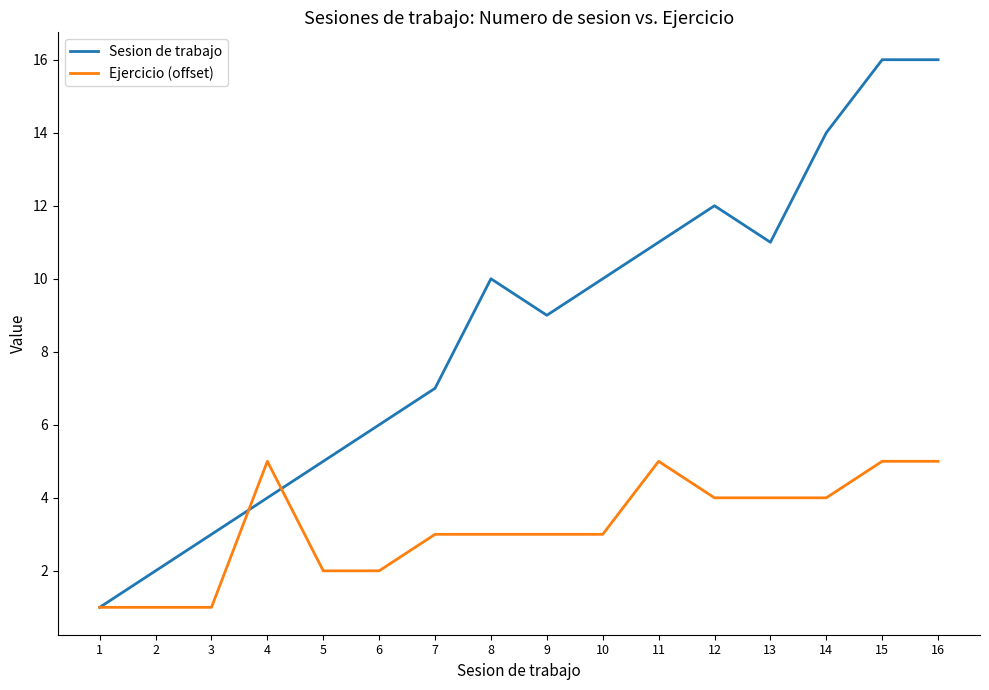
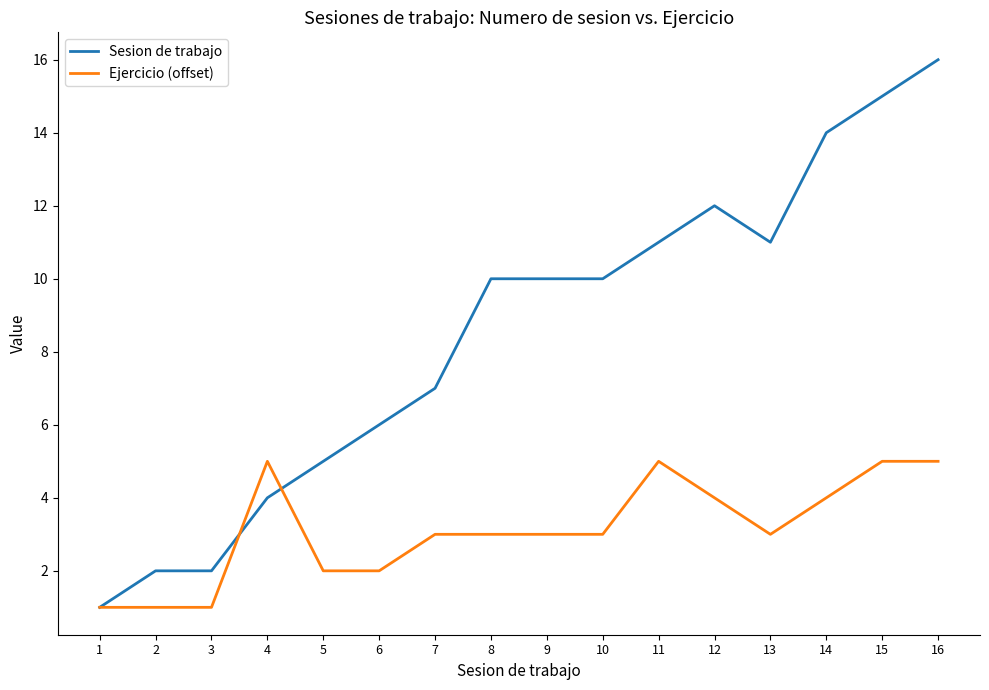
  {
    "Sesion de trabajo": {
      "2": 2,
-     "3": 3,
+     "3": 2,
      "4": 4,
      "5": 5,
      "6": 6,
      "7": 7,
      "8": 10,
-     "9": 9,
+     "9": 10,
      "10": 10,
      "11": 11,
      "12": 12,
      "13": 11,
      "14": 14,
-     "15": 16,
+     "15": 15,
      "16": 16
    },
    "Ejercicio (offset)": {
      "2": 1.0,
      "3": 1.0,
      "4": 5.0,
      "5": 2.0,
      "6": 2.0,
      "7": 3.0,
      "8": 3.0,
      "9": 3.0,
      "10": 3.0,
      "11": 5.0,
      "12": 4.0,
-     "13": 4.0,
+     "13": 3.0,
      "14": 4.0,
      "15": 5.0,
      "16": 5.0
    }
  }
